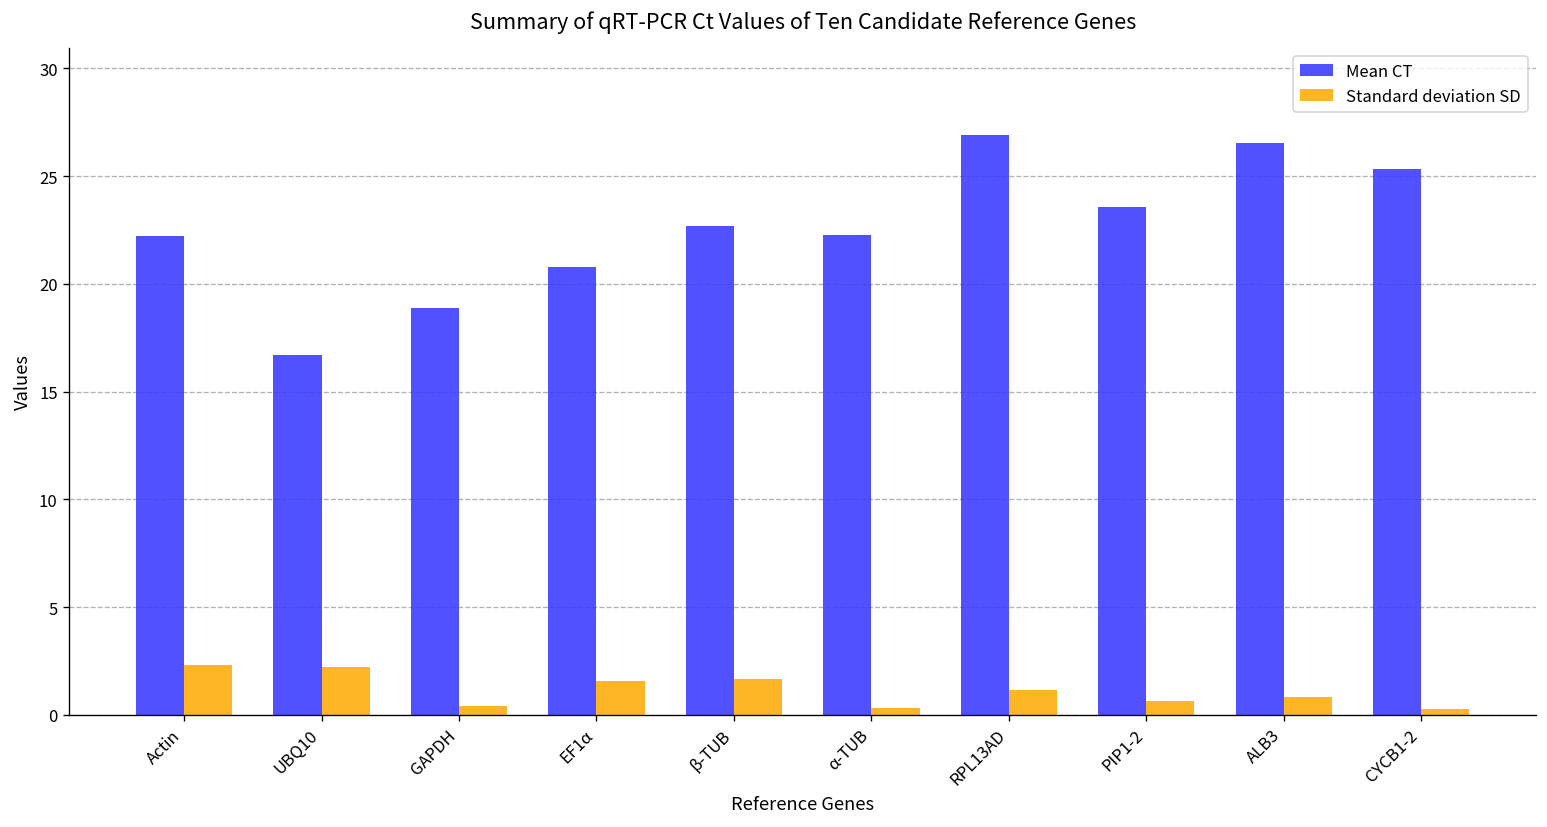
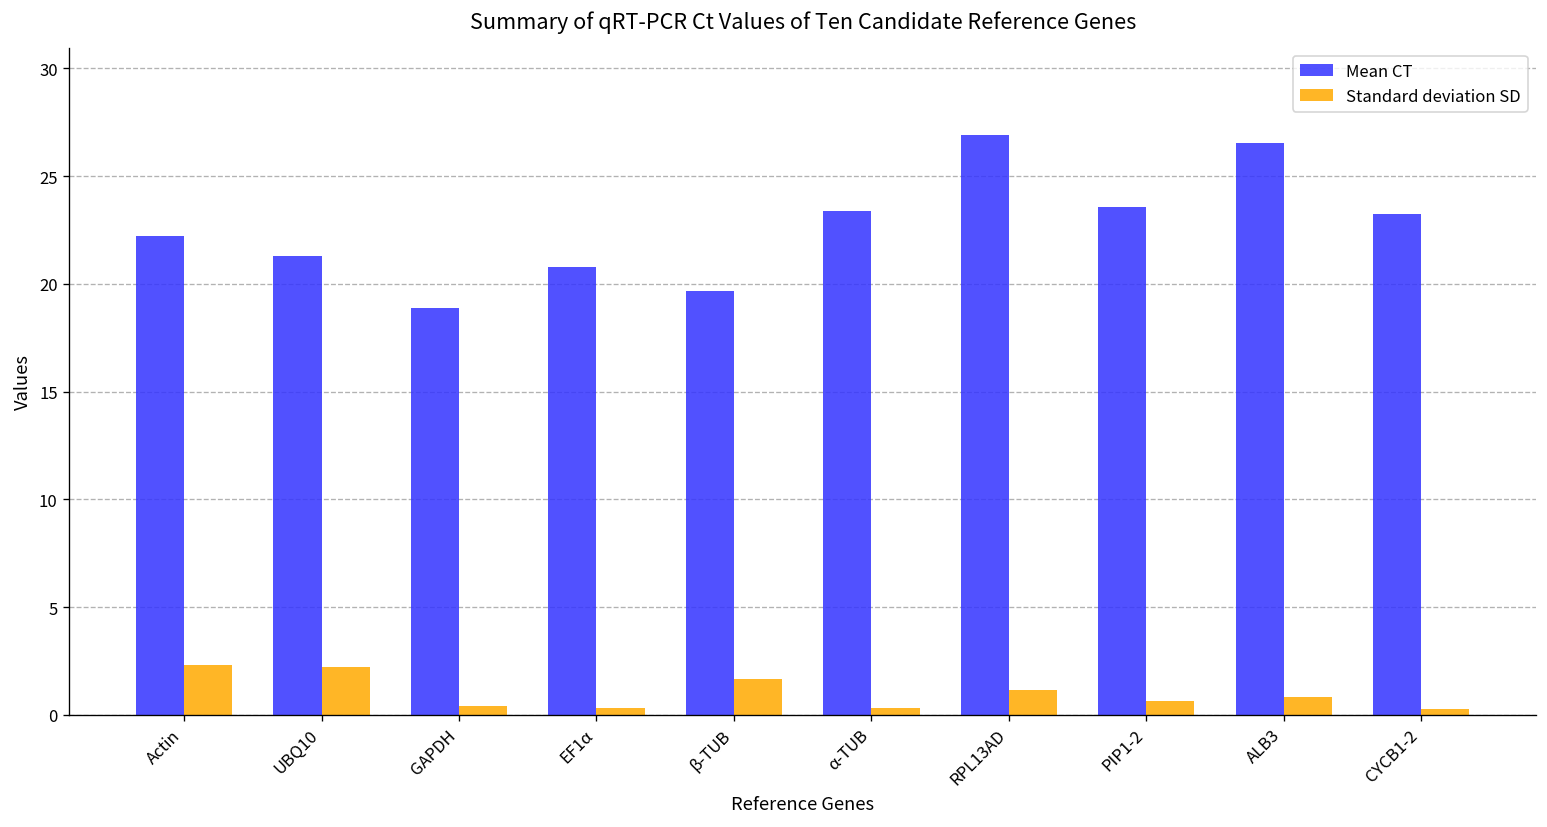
  {
    "Mean CT": {
      "Actin": 22.2,
-     "UBQ10": 16.7,
+     "UBQ10": 21.3,
      "GAPDH": 18.9,
      "EF1α": 20.8,
-     "β-TUB": 22.7,
-     "α-TUB": 22.3,
+     "β-TUB": 19.7,
+     "α-TUB": 23.4,
      "RPL13AD": 26.9,
      "PIP1-2": 23.6,
      "ALB3": 26.5,
-     "CYCB1-2": 25.3
+     "CYCB1-2": 23.2
    },
    "Standard deviation SD": {
      "Actin": 2.3,
      "UBQ10": 2.2,
      "GAPDH": 0.4,
-     "EF1α": 1.6,
+     "EF1α": 0.3,
      "β-TUB": 1.7,
      "α-TUB": 0.3,
      "RPL13AD": 1.2,
      "PIP1-2": 0.7,
      "ALB3": 0.8,
      "CYCB1-2": 0.3
    }
  }
